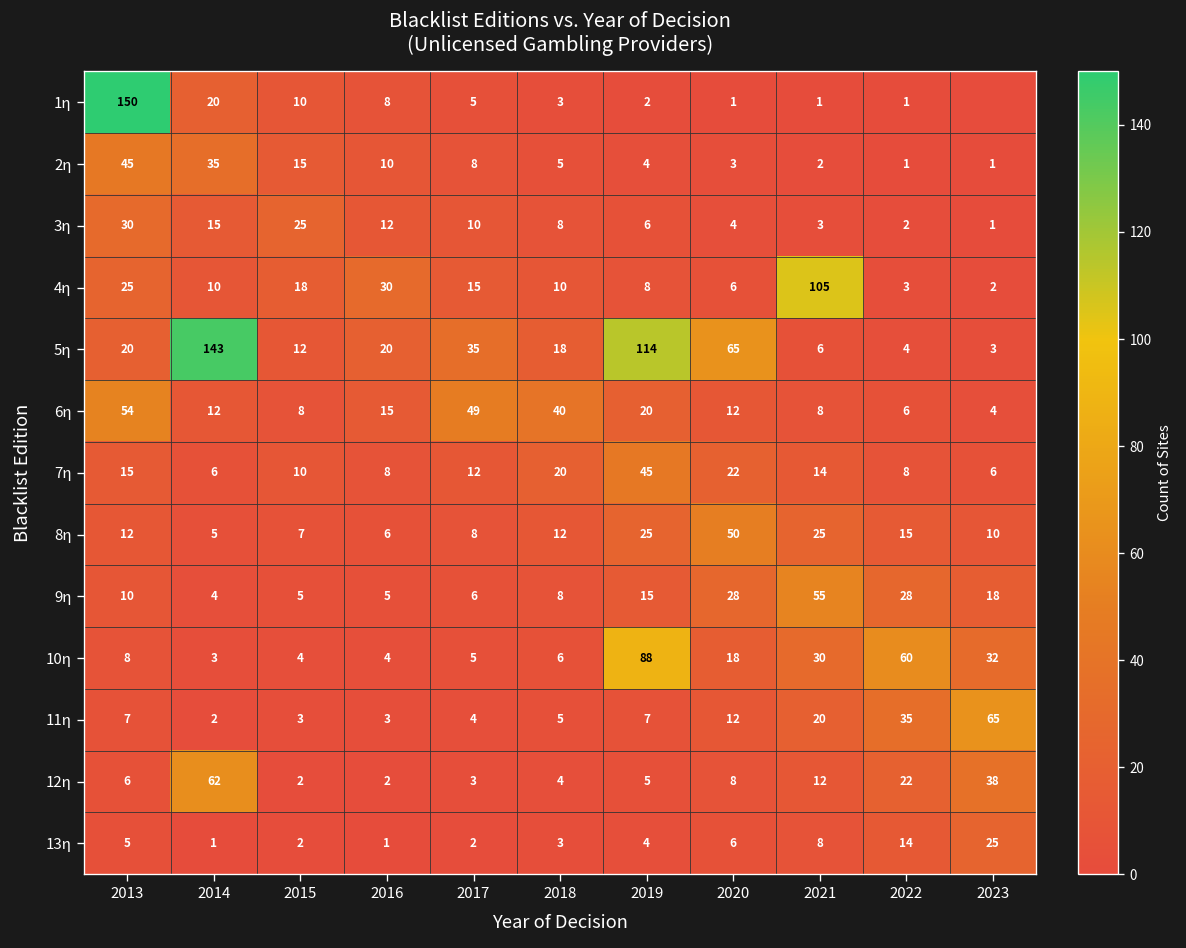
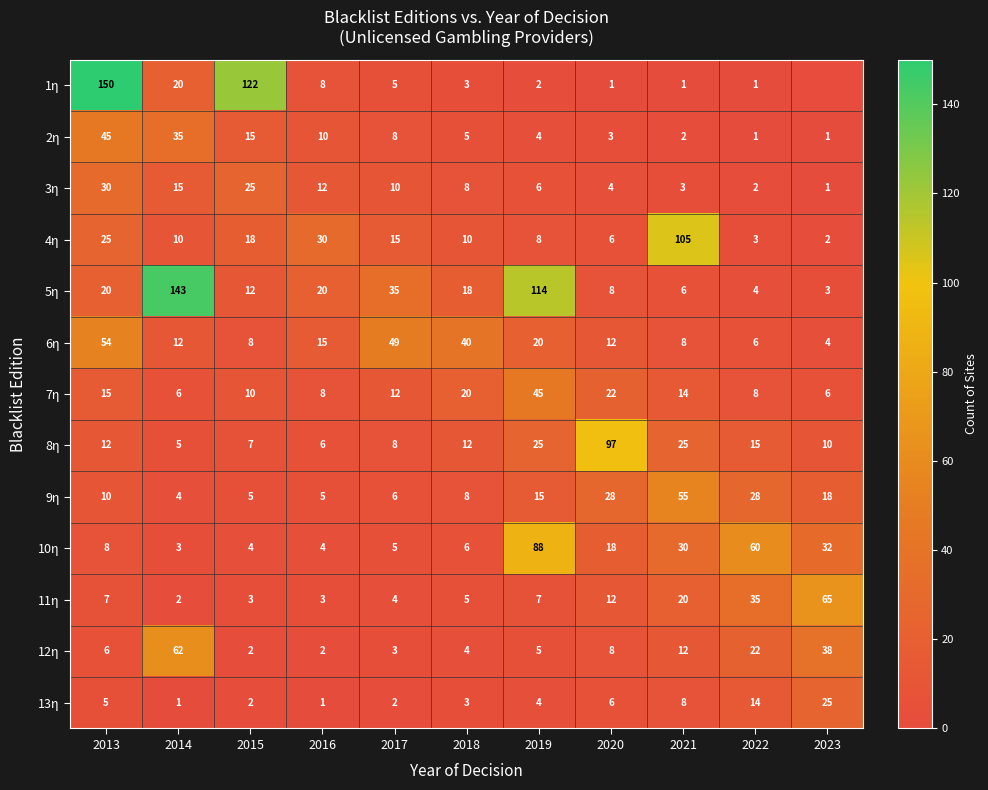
  {
    "1η": {
      "2013": 150,
      "2014": 20,
-     "2015": 10,
+     "2015": 122,
      "2016": 8,
      "2017": 5,
      "2018": 3,
      "2019": 2,
      "2020": 1,
      "2021": 1,
      "2022": 1
    },
    "2η": {
      "2013": 45,
      "2014": 35,
      "2015": 15,
      "2016": 10,
      "2017": 8,
      "2018": 5,
      "2019": 4,
      "2020": 3,
      "2021": 2,
      "2022": 1,
      "2023": 1
    },
    "3η": {
      "2013": 30,
      "2014": 15,
      "2015": 25,
      "2016": 12,
      "2017": 10,
      "2018": 8,
      "2019": 6,
      "2020": 4,
      "2021": 3,
      "2022": 2,
      "2023": 1
    },
    "4η": {
      "2013": 25,
      "2014": 10,
      "2015": 18,
      "2016": 30,
      "2017": 15,
      "2018": 10,
      "2019": 8,
      "2020": 6,
      "2021": 105,
      "2022": 3,
      "2023": 2
    },
    "5η": {
      "2013": 20,
      "2014": 143,
      "2015": 12,
      "2016": 20,
      "2017": 35,
      "2018": 18,
      "2019": 114,
-     "2020": 65,
+     "2020": 8,
      "2021": 6,
      "2022": 4,
      "2023": 3
    },
    "6η": {
      "2013": 54,
      "2014": 12,
      "2015": 8,
      "2016": 15,
      "2017": 49,
      "2018": 40,
      "2019": 20,
      "2020": 12,
      "2021": 8,
      "2022": 6,
      "2023": 4
    },
    "7η": {
      "2013": 15,
      "2014": 6,
      "2015": 10,
      "2016": 8,
      "2017": 12,
      "2018": 20,
      "2019": 45,
      "2020": 22,
      "2021": 14,
      "2022": 8,
      "2023": 6
    },
    "8η": {
      "2013": 12,
      "2014": 5,
      "2015": 7,
      "2016": 6,
      "2017": 8,
      "2018": 12,
      "2019": 25,
-     "2020": 50,
+     "2020": 97,
      "2021": 25,
      "2022": 15,
      "2023": 10
    },
    "9η": {
      "2013": 10,
      "2014": 4,
      "2015": 5,
      "2016": 5,
      "2017": 6,
      "2018": 8,
      "2019": 15,
      "2020": 28,
      "2021": 55,
      "2022": 28,
      "2023": 18
    },
    "10η": {
      "2013": 8,
      "2014": 3,
      "2015": 4,
      "2016": 4,
      "2017": 5,
      "2018": 6,
      "2019": 88,
      "2020": 18,
      "2021": 30,
      "2022": 60,
      "2023": 32
    },
    "11η": {
      "2013": 7,
      "2014": 2,
      "2015": 3,
      "2016": 3,
      "2017": 4,
      "2018": 5,
      "2019": 7,
      "2020": 12,
      "2021": 20,
      "2022": 35,
      "2023": 65
    },
    "12η": {
      "2013": 6,
      "2014": 62,
      "2015": 2,
      "2016": 2,
      "2017": 3,
      "2018": 4,
      "2019": 5,
      "2020": 8,
      "2021": 12,
      "2022": 22,
      "2023": 38
    },
    "13η": {
      "2013": 5,
      "2014": 1,
      "2015": 2,
      "2016": 1,
      "2017": 2,
      "2018": 3,
      "2019": 4,
      "2020": 6,
      "2021": 8,
      "2022": 14,
      "2023": 25
    }
  }
